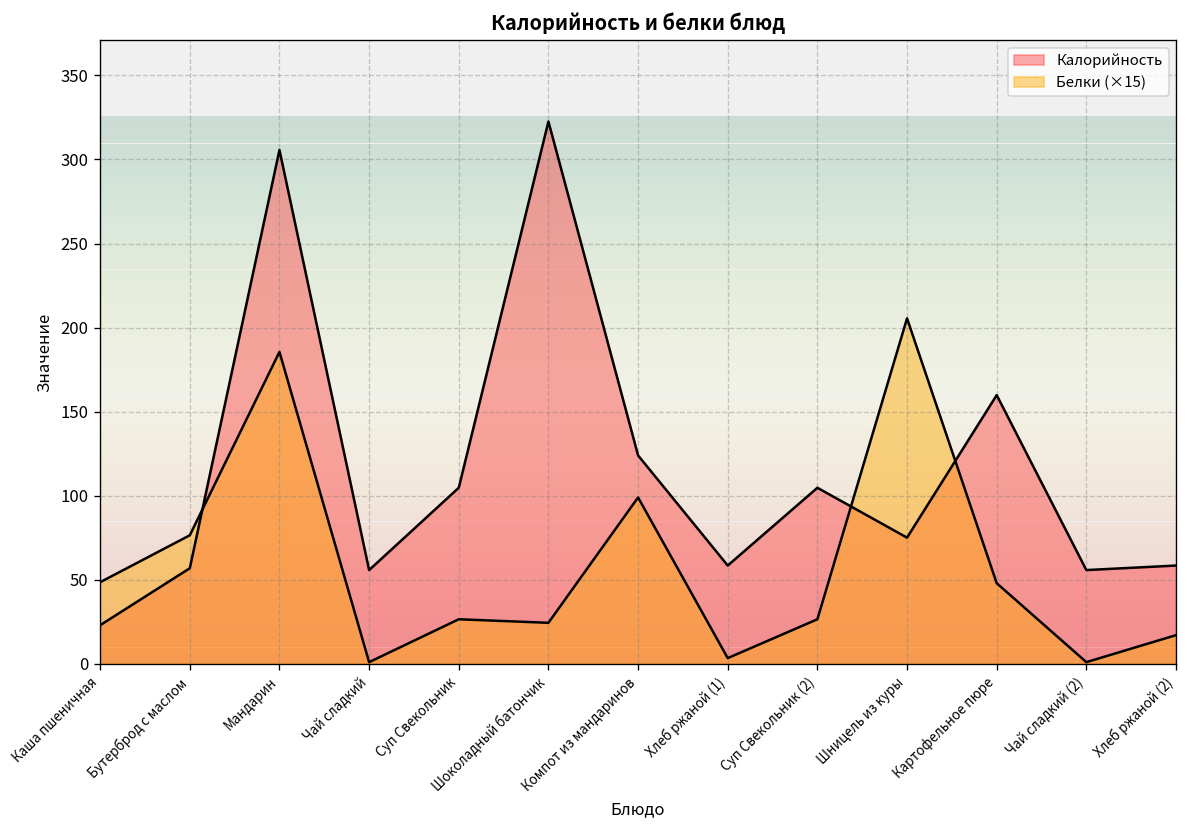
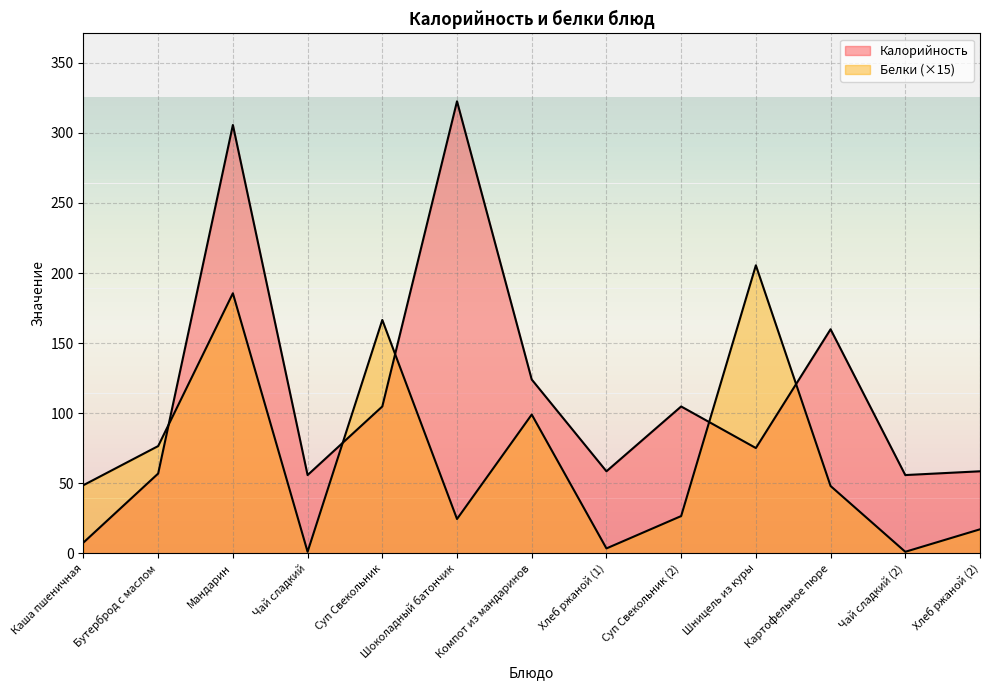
  {
    "Калорийность": {
-     "Каша пшеничная": 23,
+     "Каша пшеничная": 8,
      "Бутерброд с маслом": 57,
      "Мандарин": 306,
      "Чай сладкий": 56,
      "Суп Свекольник": 105,
      "Шоколадный батончик": 323,
      "Компот из мандаринов": 124,
      "Хлеб ржаной (1)": 59,
      "Суп Свекольник (2)": 105,
      "Шницель из куры": 75,
      "Картофельное пюре": 160,
      "Чай сладкий (2)": 56,
      "Хлеб ржаной (2)": 59
    },
    "Белки (×15)": {
      "Каша пшеничная": 49,
      "Бутерброд с маслом": 77,
      "Мандарин": 186,
      "Чай сладкий": 1,
-     "Суп Свекольник": 27,
+     "Суп Свекольник": 167,
      "Шоколадный батончик": 24,
      "Компот из мандаринов": 99,
      "Хлеб ржаной (1)": 3,
      "Суп Свекольник (2)": 27,
      "Шницель из куры": 206,
      "Картофельное пюре": 48,
      "Чай сладкий (2)": 1,
      "Хлеб ржаной (2)": 17
    }
  }
